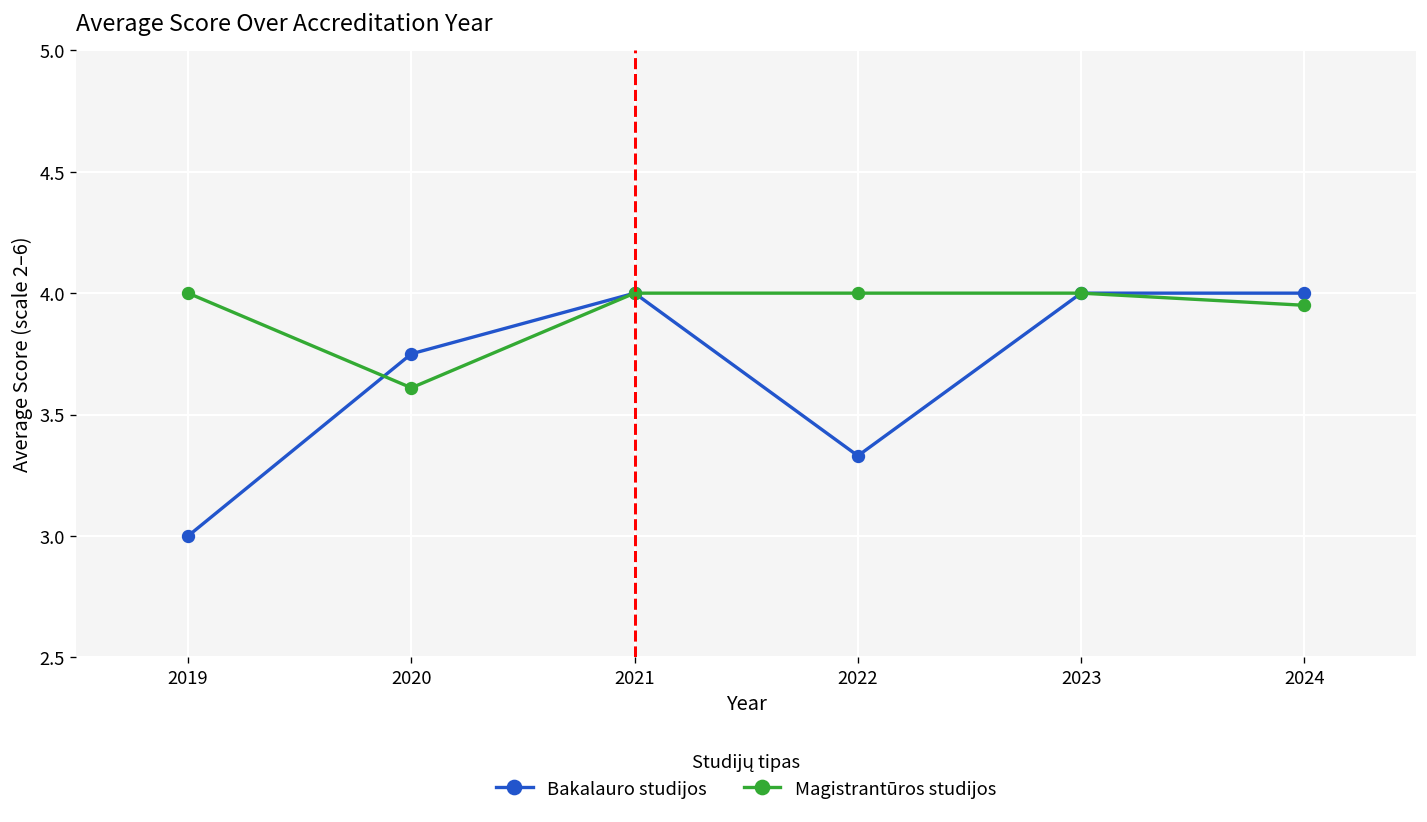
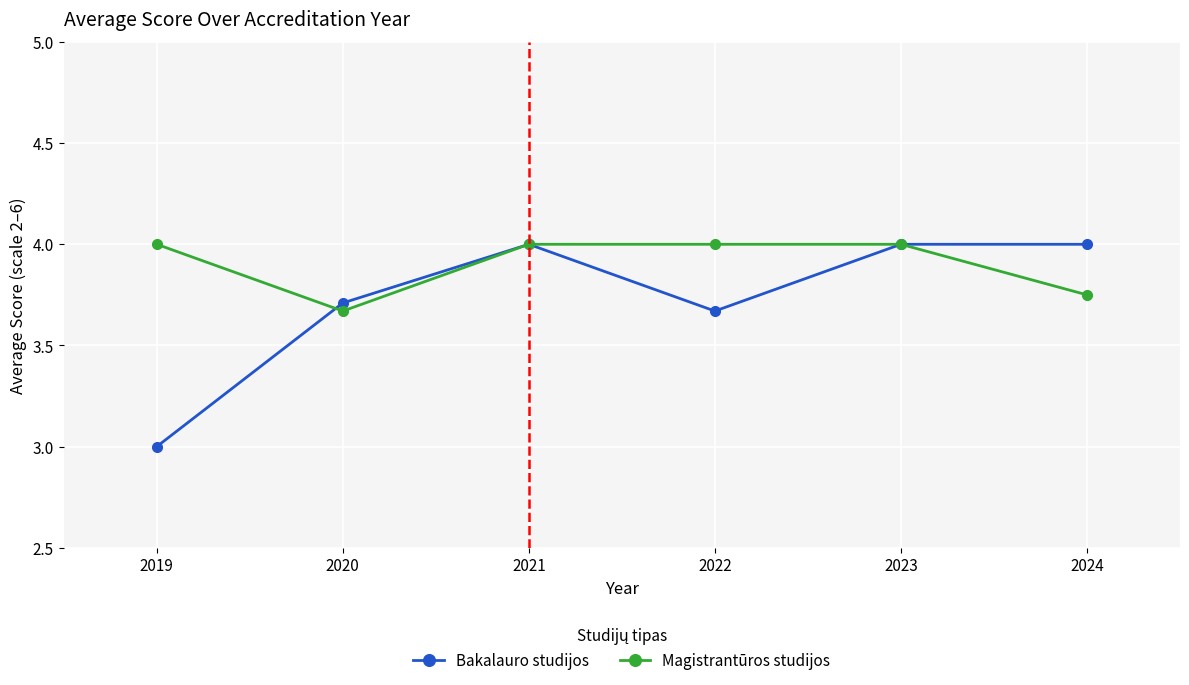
  {
    "Bakalauro studijos": {
      "2019": 3.00,
-     "2020": 3.75,
-     "2022": 3.33,
+     "2020": 3.71,
+     "2022": 3.67,
      "2024": 4.00
    },
    "Magistrantūros studijos": {
      "2019": 4.00,
-     "2020": 3.61,
+     "2020": 3.67,
      "2022": 4.00,
-     "2024": 3.95
+     "2024": 3.75
    }
  }
